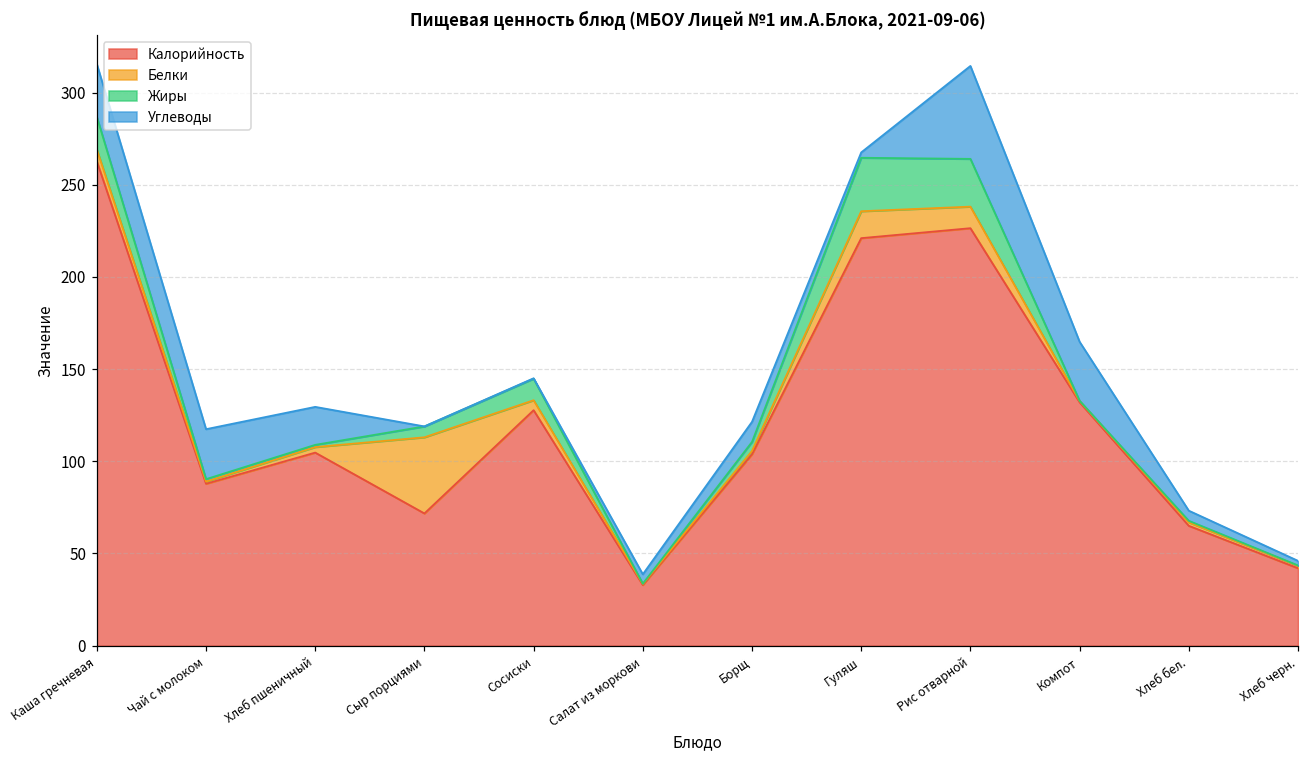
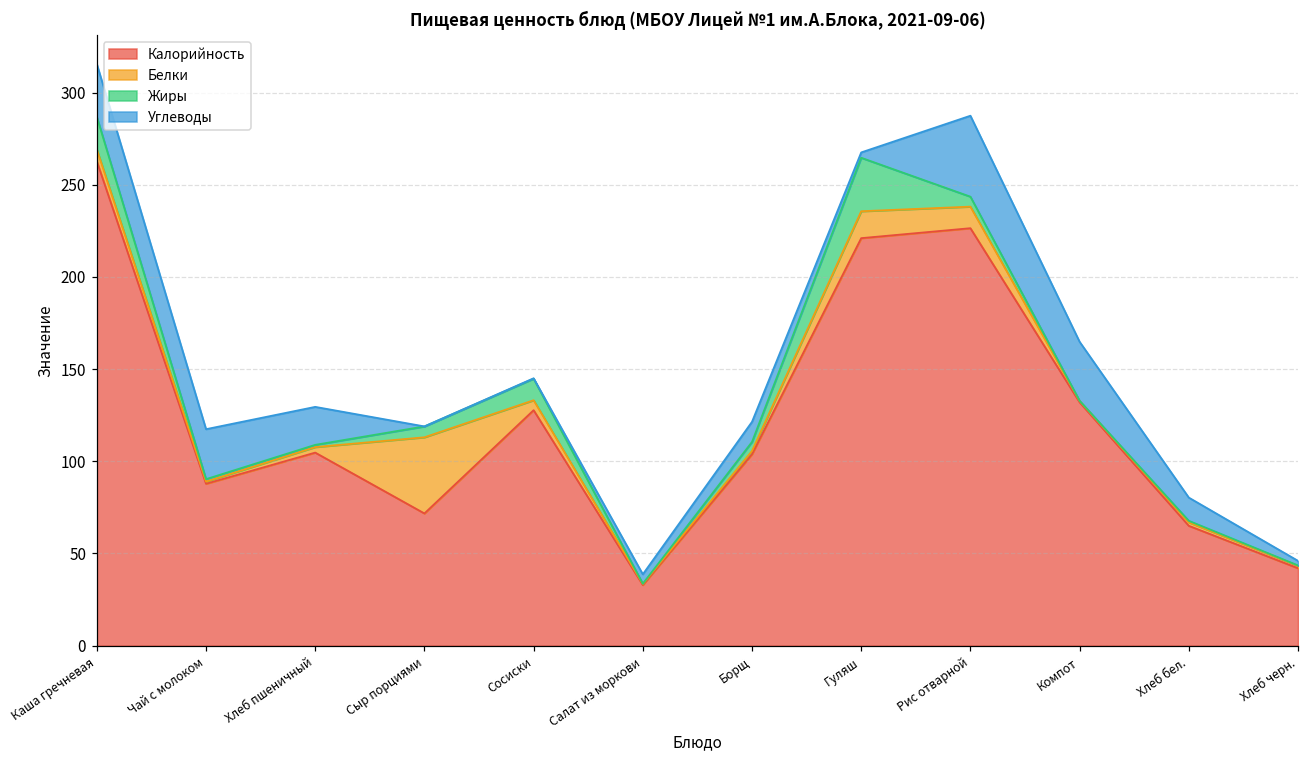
  {
    "Калорийность": {
      "Каша гречневая": 263,
      "Хлеб пшеничный": 105,
      "Сыр порциями": 72,
      "Сосиски": 128,
      "Борщ": 104,
      "Гуляш": 221,
      "Рис отварной": 226,
      "Хлеб бел.": 65
    },
    "Белки": {
      "Каша гречневая": 6,
      "Сыр порциями": 41,
      "Сосиски": 5,
      "Борщ": 2,
      "Гуляш": 15,
      "Рис отварной": 12
    },
    "Жиры": {
      "Каша гречневая": 18,
      "Борщ": 5,
      "Гуляш": 29,
-     "Рис отварной": 26
+     "Рис отварной": 5
    },
    "Углеводы": {
      "Каша гречневая": 29,
      "Чай с молоком": 27,
      "Хлеб пшеничный": 21,
      "Салат из моркови": 5,
      "Борщ": 11,
      "Гуляш": 3,
-     "Рис отварной": 50,
+     "Рис отварной": 44,
      "Компот": 32,
-     "Хлеб бел.": 6,
+     "Хлеб бел.": 13,
      "Хлеб черн.": 3
    }
  }
